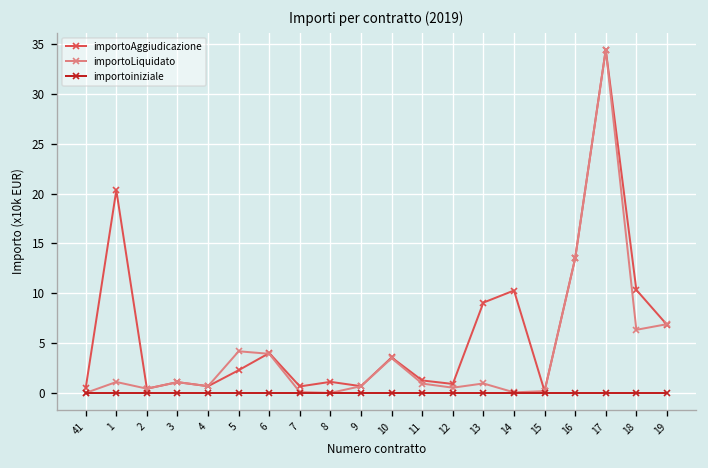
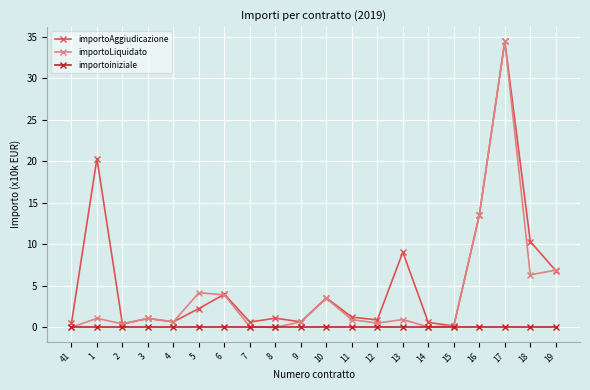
  {
    "importoAggiudicazione": {
      "41": 0,
      "1": 20,
      "5": 2,
      "7": 1,
      "8": 1,
      "11": 1,
      "12": 1,
      "13": 9,
-     "14": 10,
+     "14": 1,
      "18": 10
    },
    "importoLiquidato": {
      "1": 1,
      "5": 4,
      "11": 1,
      "12": 1,
      "13": 1,
      "18": 6
    },
    "importoiniziale": {
      "1": 0,
      "2": 0,
      "3": 0,
      "4": 0,
      "5": 0,
      "6": 0,
      "9": 0,
      "10": 0,
      "11": 0,
      "12": 0,
      "13": 0,
      "16": 0,
      "17": 0,
      "18": 0,
      "19": 0
    }
  }
